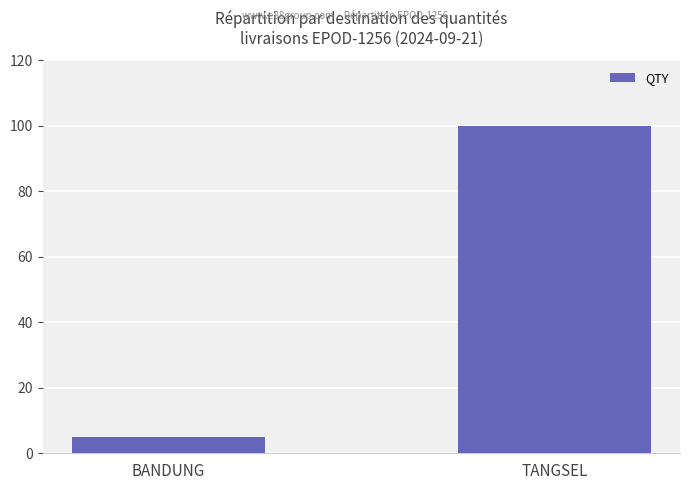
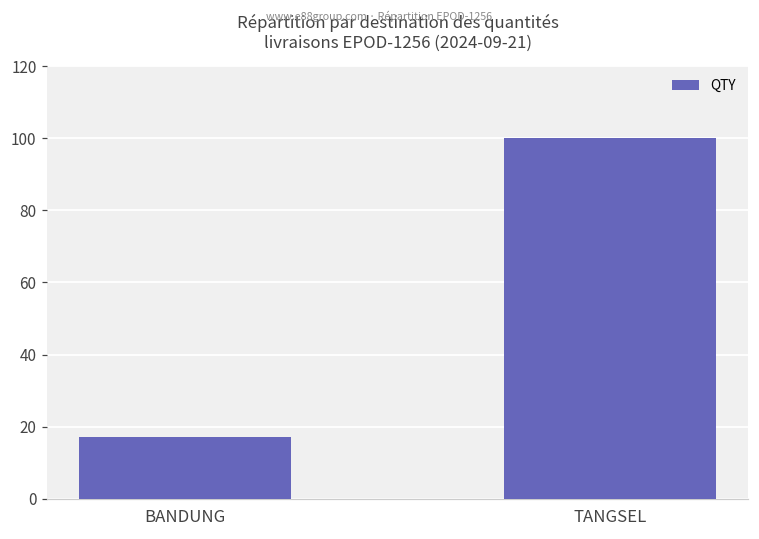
  {
-   "BANDUNG": 5,
+   "BANDUNG": 17,
    "TANGSEL": 100
  }
